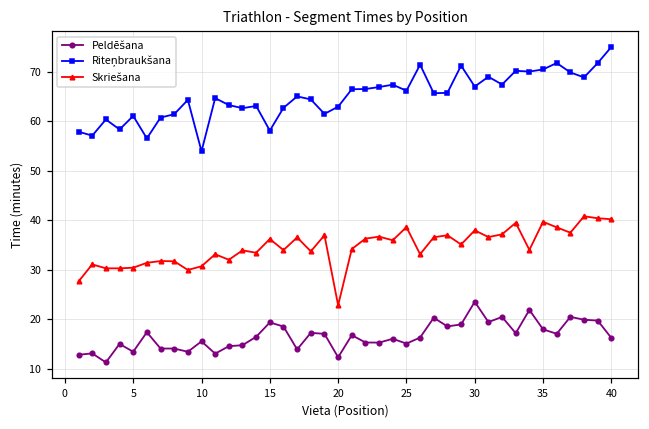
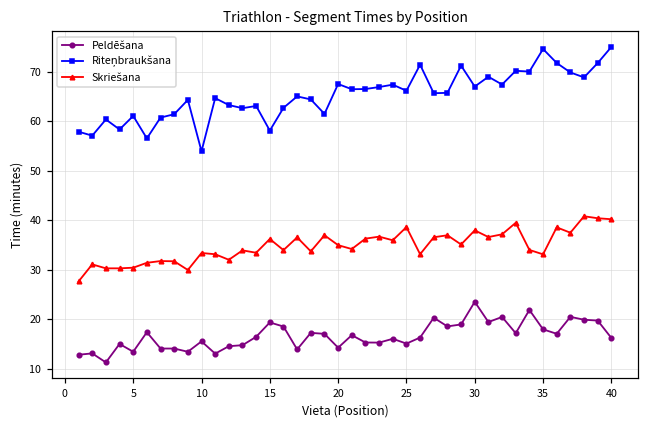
  {
    "Peldēšana": {
      "5": 13,
      "10": 16,
      "15": 19,
-     "20": 12,
+     "20": 14,
      "25": 15,
      "30": 23,
      "35": 18,
      "40": 16
    },
    "Riteņbraukšana": {
      "5": 61,
      "10": 54,
      "15": 58,
-     "20": 63,
+     "20": 67,
      "25": 66,
      "30": 67,
-     "35": 70,
+     "35": 75,
      "40": 75
    },
    "Skriešana": {
      "5": 30,
-     "10": 31,
+     "10": 33,
      "15": 36,
-     "20": 23,
+     "20": 35,
      "25": 39,
      "30": 38,
-     "35": 40,
+     "35": 33,
      "40": 40
    }
  }
